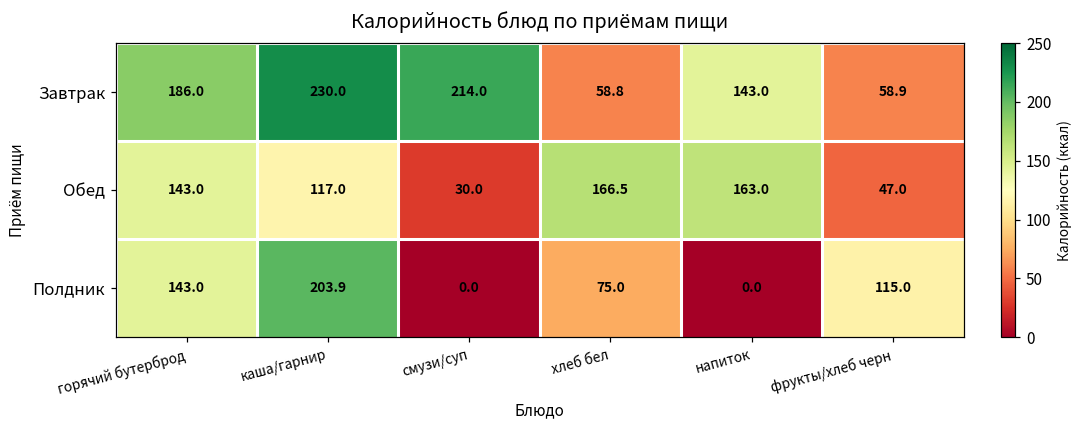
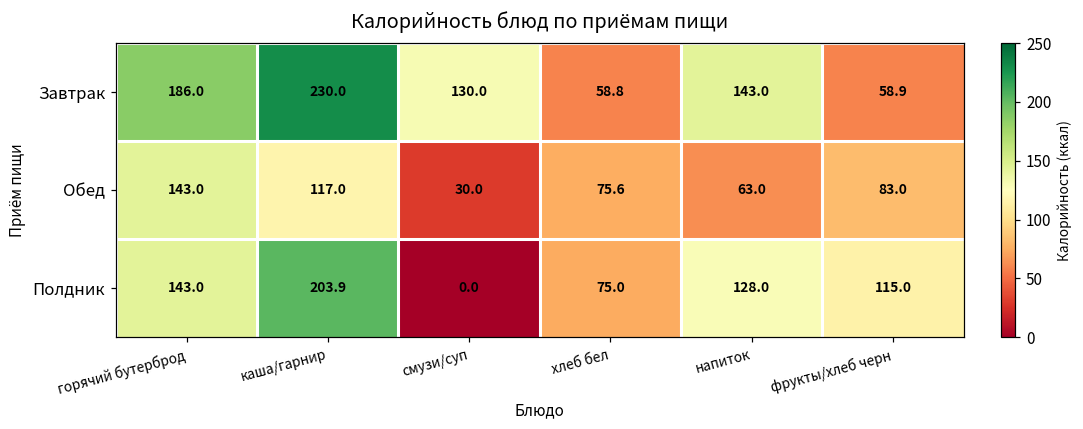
  {
    "Завтрак": {
      "горячий бутерброд": 186.0,
      "каша/гарнир": 230.0,
-     "смузи/суп": 214.0,
+     "смузи/суп": 130.0,
      "хлеб бел": 58.8,
      "напиток": 143.0,
      "фрукты/хлеб черн": 58.9
    },
    "Обед": {
      "горячий бутерброд": 143.0,
      "каша/гарнир": 117.0,
      "смузи/суп": 30.0,
-     "хлеб бел": 166.5,
-     "напиток": 163.0,
-     "фрукты/хлеб черн": 47.0
+     "хлеб бел": 75.6,
+     "напиток": 63.0,
+     "фрукты/хлеб черн": 83.0
    },
    "Полдник": {
      "горячий бутерброд": 143.0,
      "каша/гарнир": 203.9,
      "смузи/суп": 0.0,
      "хлеб бел": 75.0,
-     "напиток": 0.0,
+     "напиток": 128.0,
      "фрукты/хлеб черн": 115.0
    }
  }
